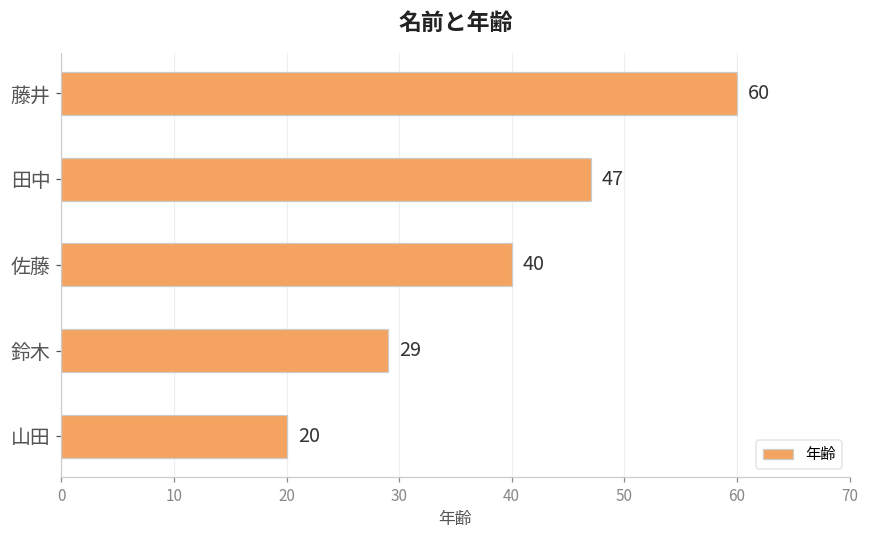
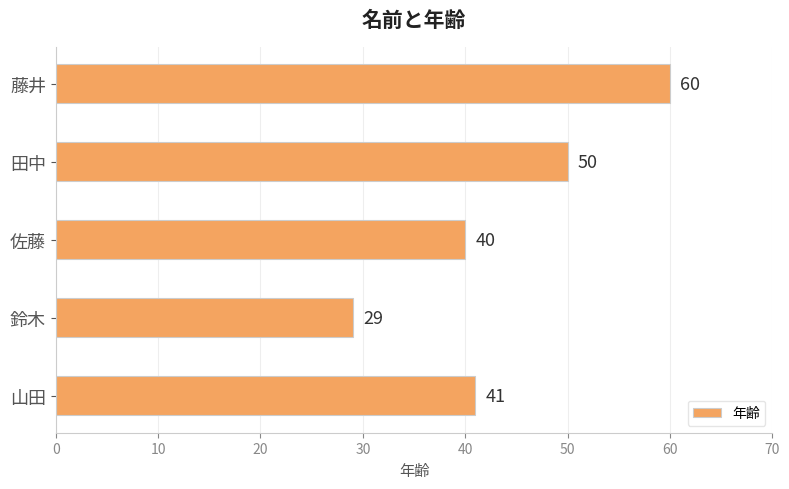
  {
    "藤井": 60,
-   "田中": 47,
+   "田中": 50,
    "佐藤": 40,
    "鈴木": 29,
-   "山田": 20
+   "山田": 41
  }
